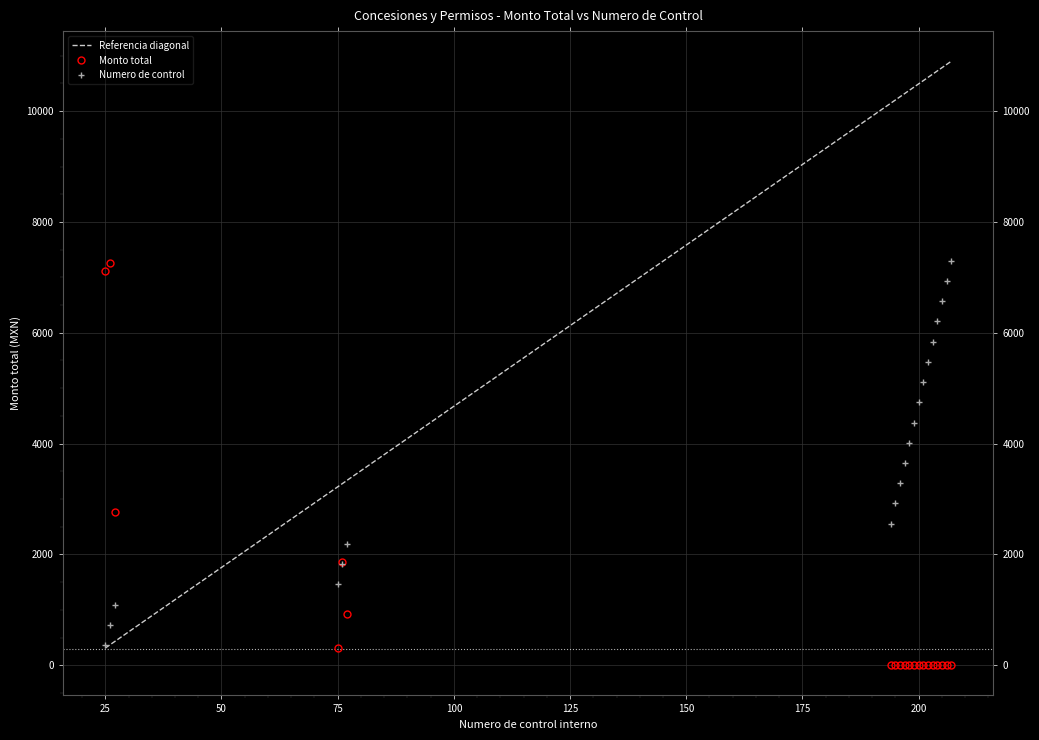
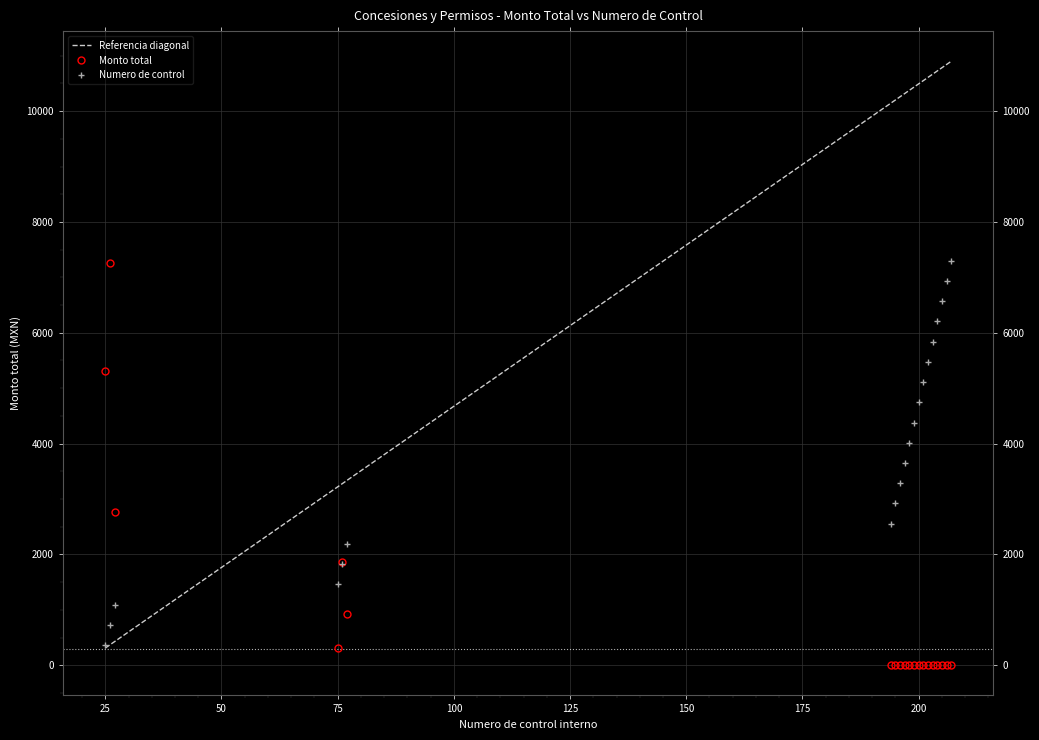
  {
    "Referencia diagonal": {
      "25": 300,
      "150": 7600
    },
    "Monto total": {
-     "25": 7100,
+     "25": 5300,
      "75": 300,
      "200": 0
    },
    "Numero de control": {
      "25": 400,
      "75": 1500,
      "200": 4700
    }
  }
